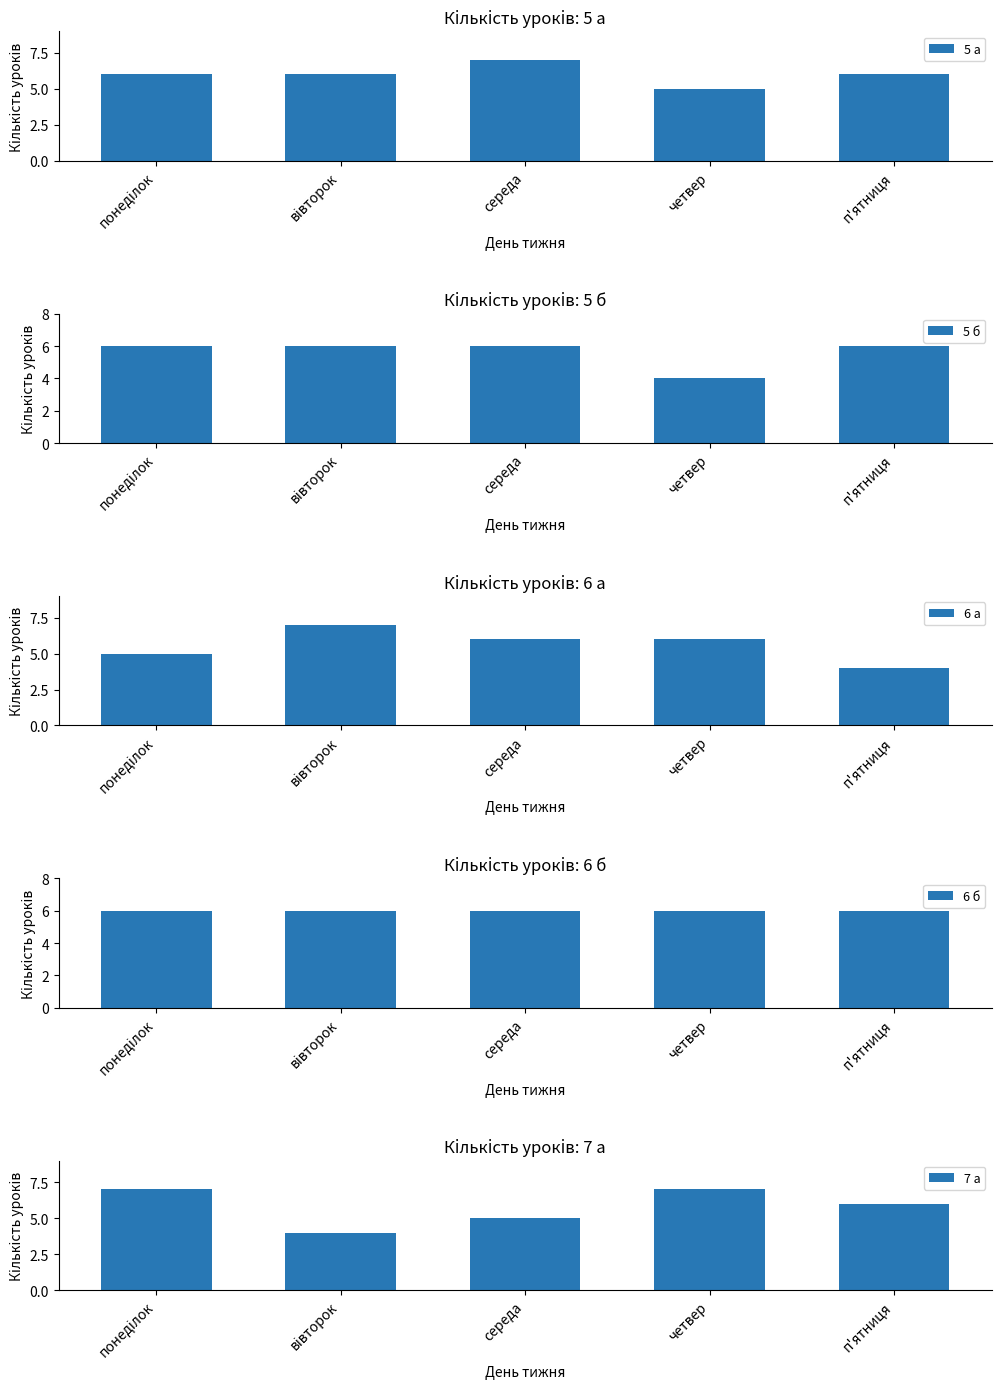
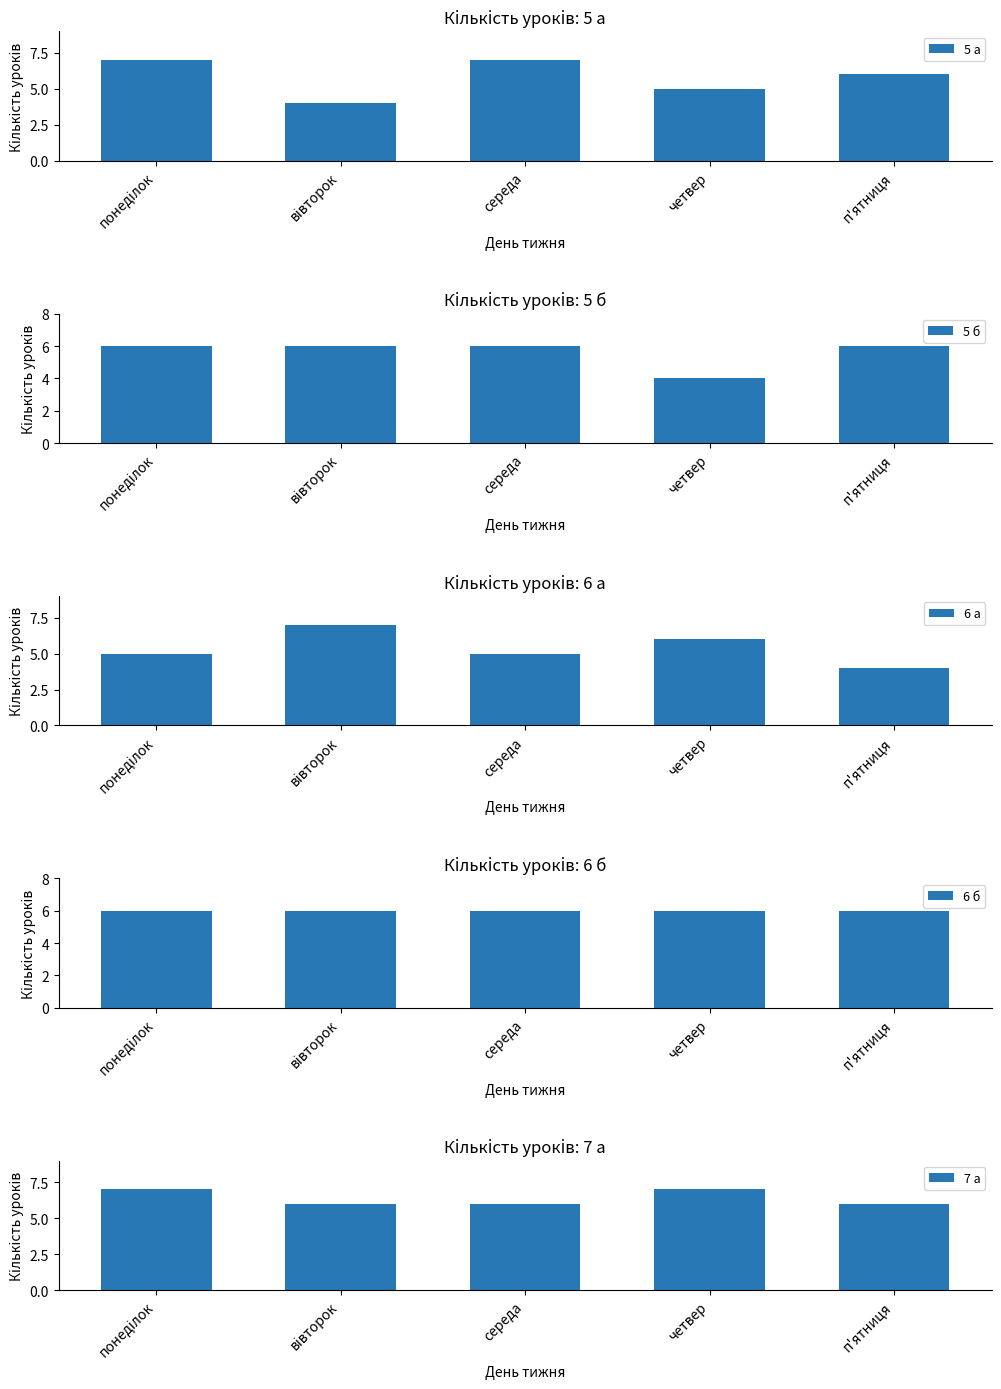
  {
    "Кількість уроків: 5 а": {
-     "понеділок": 6,
-     "вівторок": 6,
+     "понеділок": 7,
+     "вівторок": 4,
      "середа": 7,
      "четвер": 5,
      "п'ятниця": 6
    },
    "Кількість уроків: 5 б": {
      "понеділок": 6.0,
      "вівторок": 6.0,
      "середа": 6.0,
      "четвер": 4.0,
      "п'ятниця": 6.0
    },
    "Кількість уроків: 6 а": {
      "понеділок": 5,
      "вівторок": 7,
-     "середа": 6,
+     "середа": 5,
      "четвер": 6,
      "п'ятниця": 4
    },
    "Кількість уроків: 6 б": {
      "понеділок": 6.0,
      "вівторок": 6.0,
      "середа": 6.0,
      "четвер": 6.0,
      "п'ятниця": 6.0
    },
    "Кількість уроків: 7 а": {
      "понеділок": 7,
-     "вівторок": 4,
-     "середа": 5,
+     "вівторок": 6,
+     "середа": 6,
      "четвер": 7,
      "п'ятниця": 6
    }
  }
